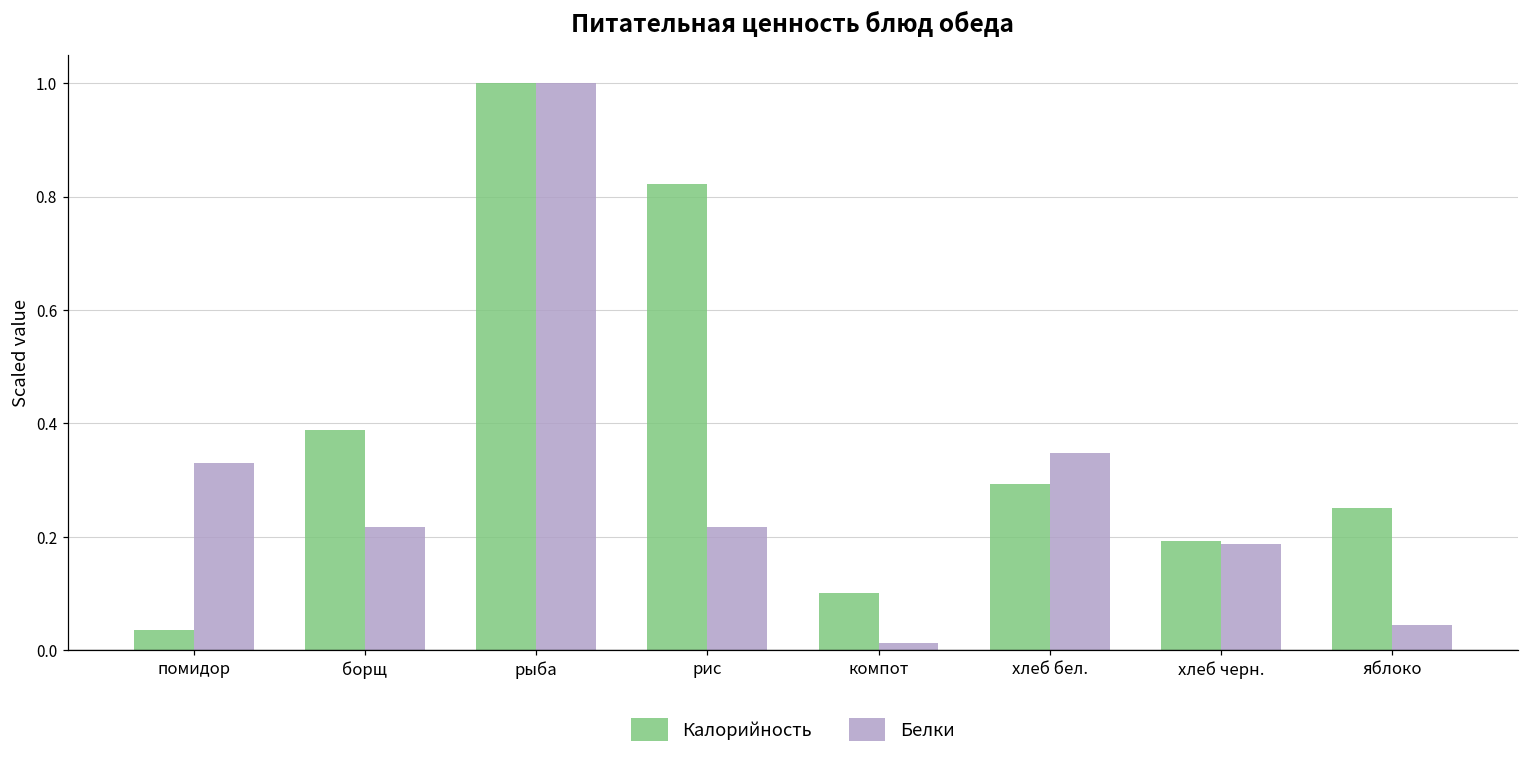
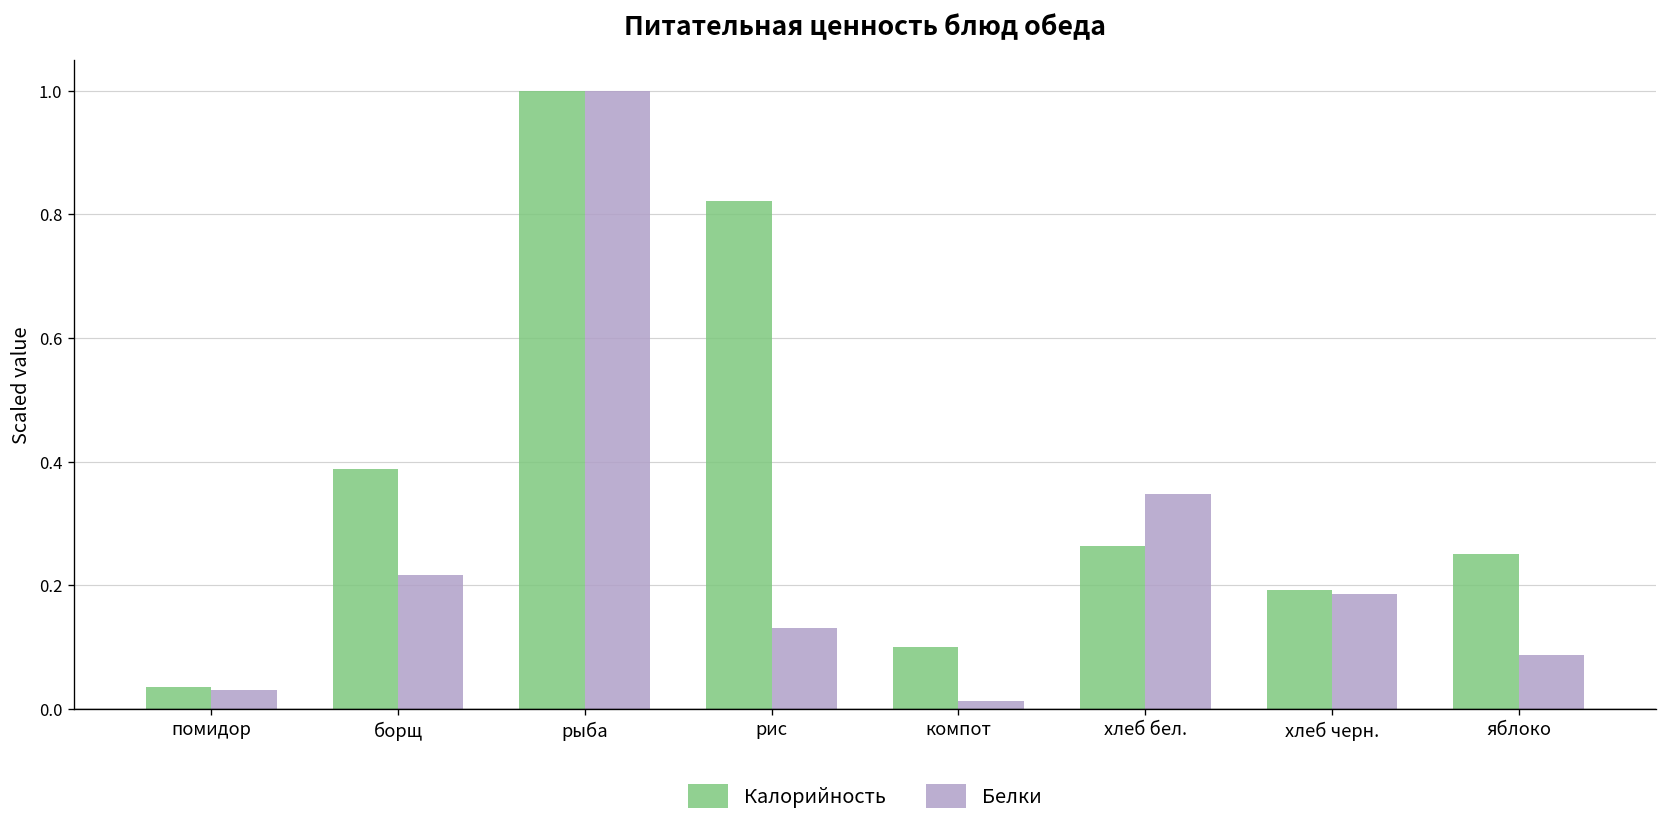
  {
    "Калорийность": {
      "помидор": 0.04,
      "борщ": 0.39,
      "рыба": 1.00,
      "рис": 0.82,
      "компот": 0.10,
-     "хлеб бел.": 0.29,
+     "хлеб бел.": 0.26,
      "хлеб черн.": 0.19,
      "яблоко": 0.25
    },
    "Белки": {
-     "помидор": 0.33,
+     "помидор": 0.03,
      "борщ": 0.22,
      "рыба": 1.00,
-     "рис": 0.22,
+     "рис": 0.13,
      "компот": 0.01,
      "хлеб бел.": 0.35,
      "хлеб черн.": 0.19,
-     "яблоко": 0.04
+     "яблоко": 0.09
    }
  }
